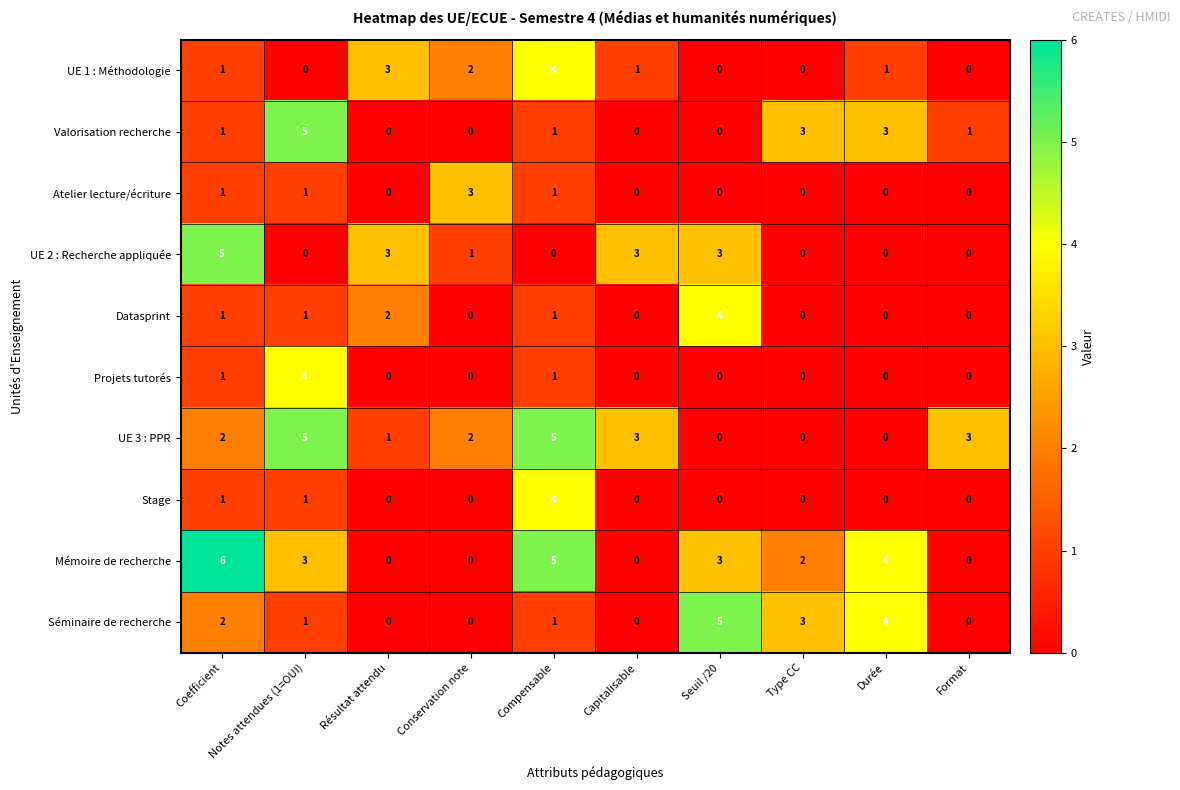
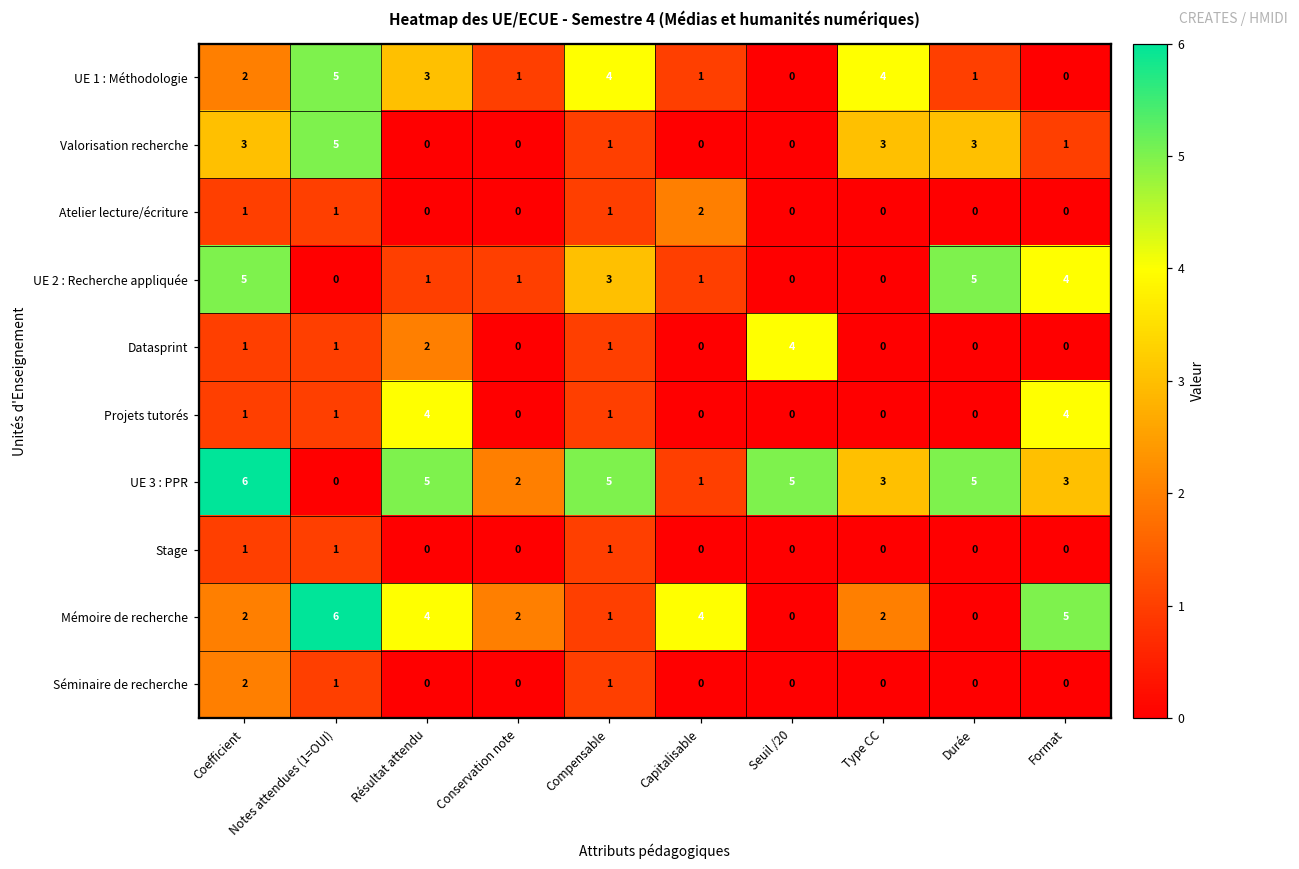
  {
    "UE 1 : Méthodologie": {
-     "Coefficient": 1,
-     "Notes attendues (1=OUI)": 0,
+     "Coefficient": 2,
+     "Notes attendues (1=OUI)": 5,
      "Résultat attendu": 3,
-     "Conservation note": 2,
+     "Conservation note": 1,
      "Compensable": 4,
      "Capitalisable": 1,
      "Seuil /20": 0,
-     "Type CC": 0,
+     "Type CC": 4,
      "Durée": 1,
      "Format": 0
    },
    "Valorisation recherche": {
-     "Coefficient": 1,
+     "Coefficient": 3,
      "Notes attendues (1=OUI)": 5,
      "Résultat attendu": 0,
      "Conservation note": 0,
      "Compensable": 1,
      "Capitalisable": 0,
      "Seuil /20": 0,
      "Type CC": 3,
      "Durée": 3,
      "Format": 1
    },
    "Atelier lecture/écriture": {
      "Coefficient": 1,
      "Notes attendues (1=OUI)": 1,
      "Résultat attendu": 0,
-     "Conservation note": 3,
+     "Conservation note": 0,
      "Compensable": 1,
-     "Capitalisable": 0,
+     "Capitalisable": 2,
      "Seuil /20": 0,
      "Type CC": 0,
      "Durée": 0,
      "Format": 0
    },
    "UE 2 : Recherche appliquée": {
      "Coefficient": 5,
      "Notes attendues (1=OUI)": 0,
-     "Résultat attendu": 3,
+     "Résultat attendu": 1,
      "Conservation note": 1,
-     "Compensable": 0,
-     "Capitalisable": 3,
-     "Seuil /20": 3,
+     "Compensable": 3,
+     "Capitalisable": 1,
+     "Seuil /20": 0,
      "Type CC": 0,
-     "Durée": 0,
-     "Format": 0
+     "Durée": 5,
+     "Format": 4
    },
    "Datasprint": {
      "Coefficient": 1,
      "Notes attendues (1=OUI)": 1,
      "Résultat attendu": 2,
      "Conservation note": 0,
      "Compensable": 1,
      "Capitalisable": 0,
      "Seuil /20": 4,
      "Type CC": 0,
      "Durée": 0,
      "Format": 0
    },
    "Projets tutorés": {
      "Coefficient": 1,
-     "Notes attendues (1=OUI)": 4,
-     "Résultat attendu": 0,
+     "Notes attendues (1=OUI)": 1,
+     "Résultat attendu": 4,
      "Conservation note": 0,
      "Compensable": 1,
      "Capitalisable": 0,
      "Seuil /20": 0,
      "Type CC": 0,
      "Durée": 0,
-     "Format": 0
+     "Format": 4
    },
    "UE 3 : PPR": {
-     "Coefficient": 2,
-     "Notes attendues (1=OUI)": 5,
-     "Résultat attendu": 1,
+     "Coefficient": 6,
+     "Notes attendues (1=OUI)": 0,
+     "Résultat attendu": 5,
      "Conservation note": 2,
      "Compensable": 5,
-     "Capitalisable": 3,
-     "Seuil /20": 0,
-     "Type CC": 0,
-     "Durée": 0,
+     "Capitalisable": 1,
+     "Seuil /20": 5,
+     "Type CC": 3,
+     "Durée": 5,
      "Format": 3
    },
    "Stage": {
      "Coefficient": 1,
      "Notes attendues (1=OUI)": 1,
      "Résultat attendu": 0,
      "Conservation note": 0,
-     "Compensable": 4,
+     "Compensable": 1,
      "Capitalisable": 0,
      "Seuil /20": 0,
      "Type CC": 0,
      "Durée": 0,
      "Format": 0
    },
    "Mémoire de recherche": {
-     "Coefficient": 6,
-     "Notes attendues (1=OUI)": 3,
-     "Résultat attendu": 0,
-     "Conservation note": 0,
-     "Compensable": 5,
-     "Capitalisable": 0,
-     "Seuil /20": 3,
+     "Coefficient": 2,
+     "Notes attendues (1=OUI)": 6,
+     "Résultat attendu": 4,
+     "Conservation note": 2,
+     "Compensable": 1,
+     "Capitalisable": 4,
+     "Seuil /20": 0,
      "Type CC": 2,
-     "Durée": 4,
-     "Format": 0
+     "Durée": 0,
+     "Format": 5
    },
    "Séminaire de recherche": {
      "Coefficient": 2,
      "Notes attendues (1=OUI)": 1,
      "Résultat attendu": 0,
      "Conservation note": 0,
      "Compensable": 1,
      "Capitalisable": 0,
-     "Seuil /20": 5,
-     "Type CC": 3,
-     "Durée": 4,
+     "Seuil /20": 0,
+     "Type CC": 0,
+     "Durée": 0,
      "Format": 0
    }
  }
